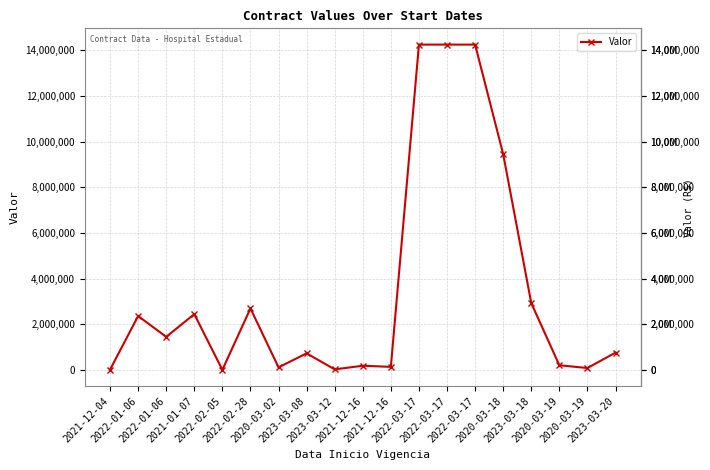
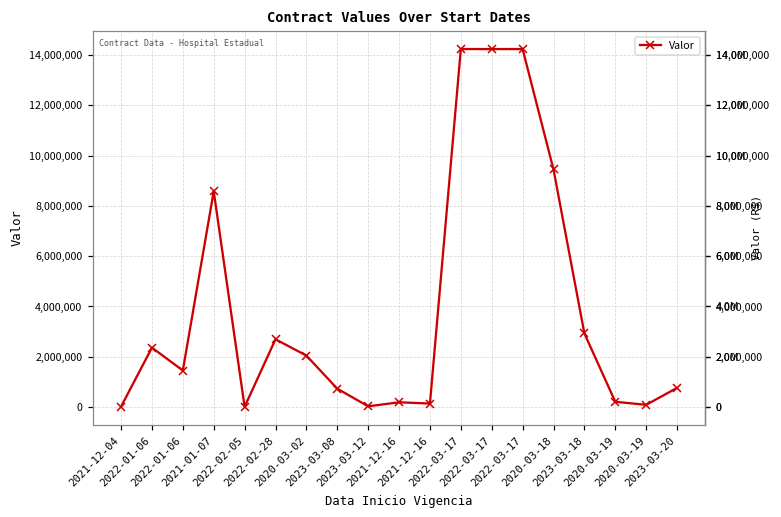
  {
    "2021-12-04": "0",
-   "2021-01-07": "2,400,000",
+   "2021-01-07": "8,600,000",
    "2022-02-05": "0",
    "2022-02-28": "2,700,000",
-   "2020-03-02": "100,000",
+   "2020-03-02": "2,000,000",
    "2023-03-08": "700,000",
    "2023-03-12": "0",
    "2020-03-18": "9,500,000",
    "2023-03-18": "2,900,000",
    "2023-03-20": "800,000"
  }
